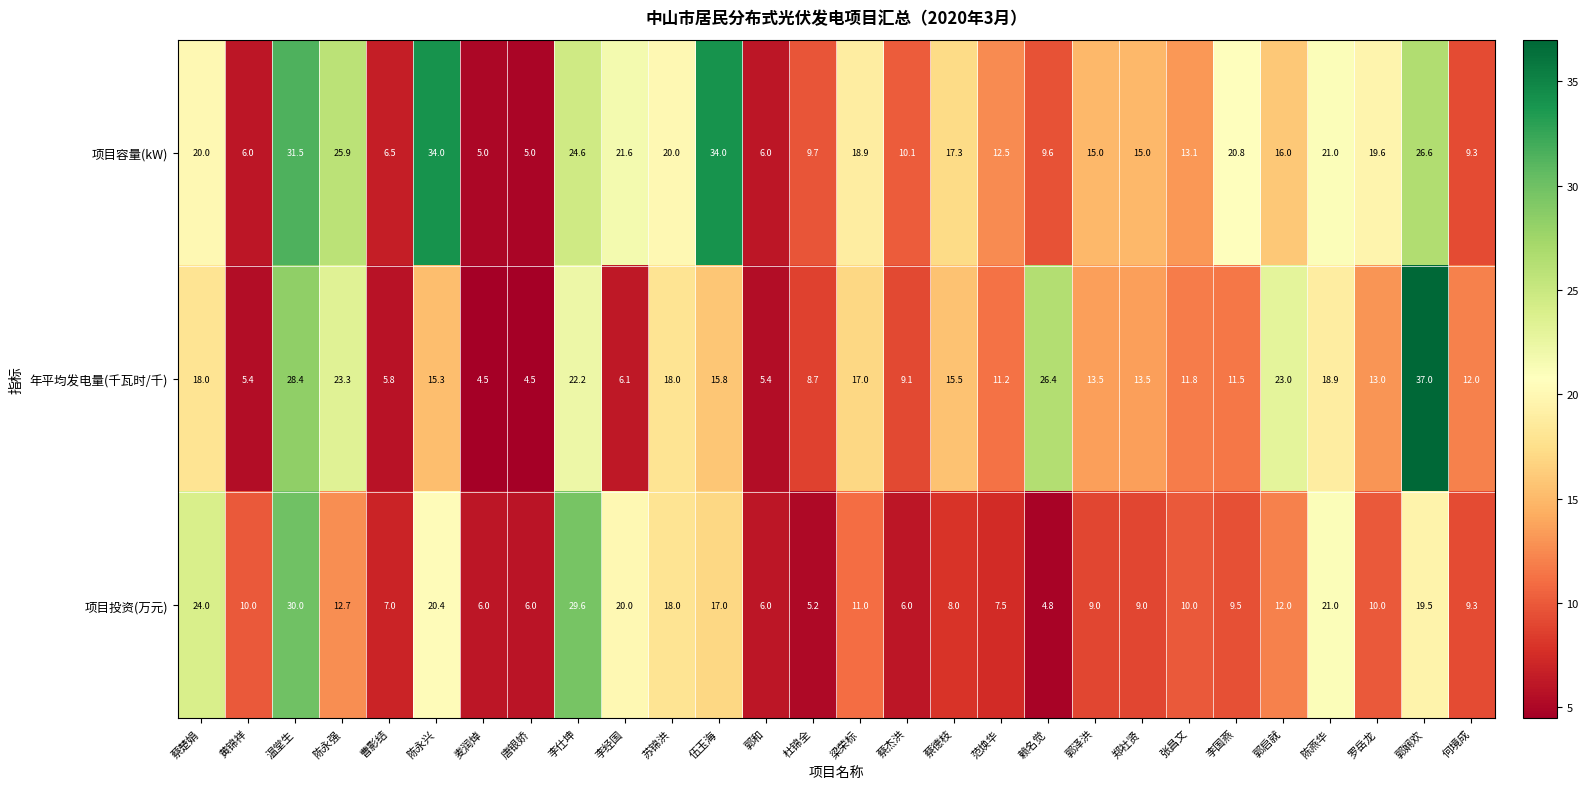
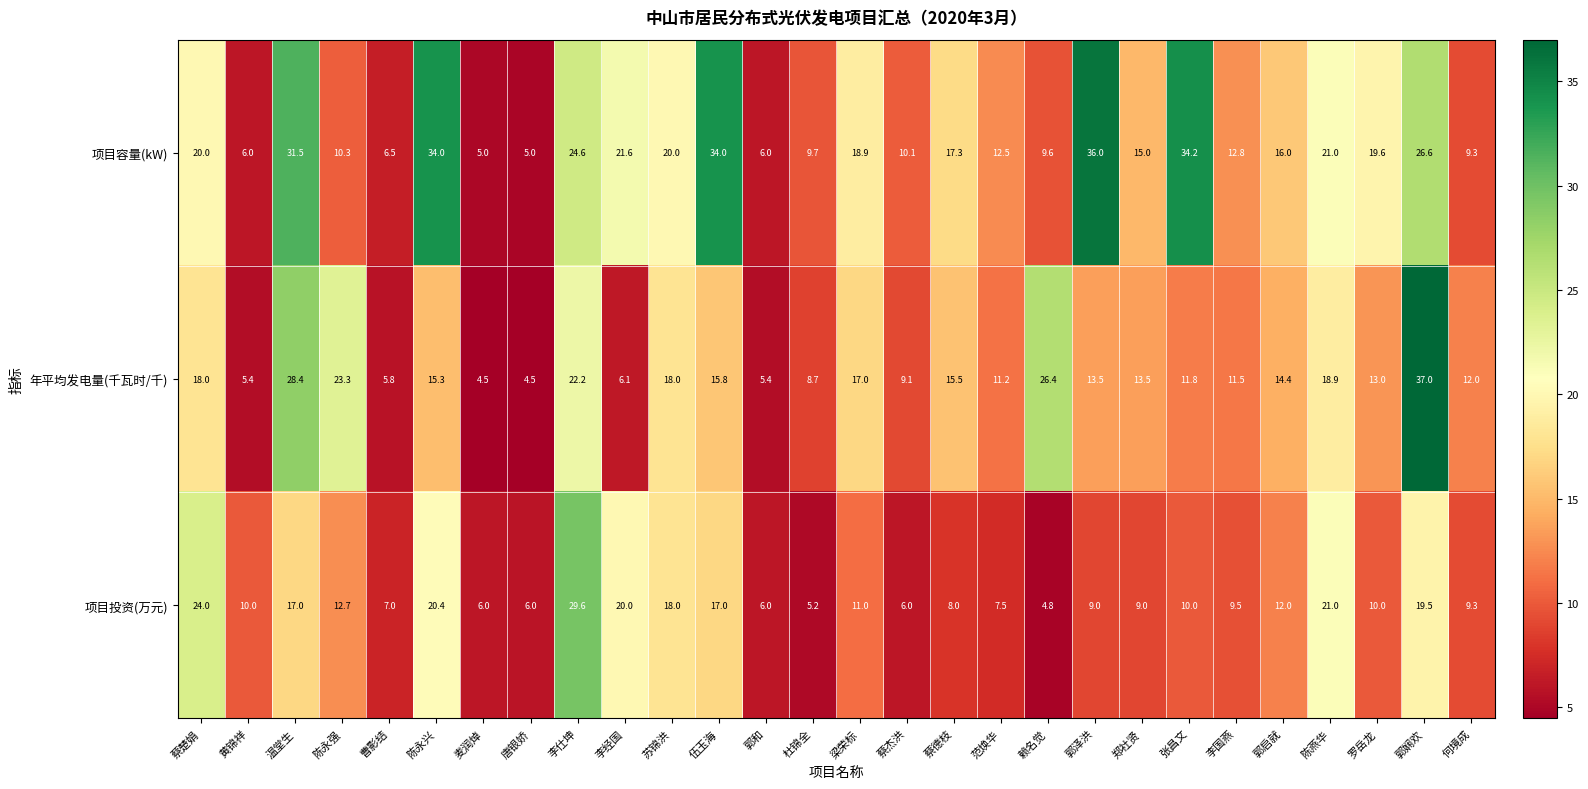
  {
    "项目容量(kW)": {
      "蔡楚娟": 20.0,
      "黄锦祥": 6.0,
      "温堂生": 31.5,
-     "陈永强": 25.9,
+     "陈永强": 10.3,
      "曹影结": 6.5,
      "陈永兴": 34.0,
      "麦润焯": 5.0,
      "唐银娇": 5.0,
      "李仕坤": 24.6,
      "李经国": 21.6,
      "苏锦洪": 20.0,
      "伍玉海": 34.0,
      "郭和": 6.0,
      "杜锦全": 9.7,
      "梁荣标": 18.9,
      "蔡杰洪": 10.1,
      "蔡德枝": 17.3,
      "范焕华": 12.5,
      "赖名觉": 9.6,
-     "郭泽洪": 15.0,
+     "郭泽洪": 36.0,
      "郑社贤": 15.0,
-     "张昌文": 13.1,
-     "李国燕": 20.8,
+     "张昌文": 34.2,
+     "李国燕": 12.8,
      "郭启就": 16.0,
      "陈燕华": 21.0,
      "罗岳龙": 19.6,
      "郭娴欢": 26.6,
      "何境成": 9.3
    },
    "年平均发电量(千瓦时/千)": {
      "蔡楚娟": 18.0,
      "黄锦祥": 5.4,
      "温堂生": 28.4,
      "陈永强": 23.3,
      "曹影结": 5.8,
      "陈永兴": 15.3,
      "麦润焯": 4.5,
      "唐银娇": 4.5,
      "李仕坤": 22.2,
      "李经国": 6.1,
      "苏锦洪": 18.0,
      "伍玉海": 15.8,
      "郭和": 5.4,
      "杜锦全": 8.7,
      "梁荣标": 17.0,
      "蔡杰洪": 9.1,
      "蔡德枝": 15.5,
      "范焕华": 11.2,
      "赖名觉": 26.4,
      "郭泽洪": 13.5,
      "郑社贤": 13.5,
      "张昌文": 11.8,
      "李国燕": 11.5,
-     "郭启就": 23.0,
+     "郭启就": 14.4,
      "陈燕华": 18.9,
      "罗岳龙": 13.0,
      "郭娴欢": 37.0,
      "何境成": 12.0
    },
    "项目投资(万元)": {
      "蔡楚娟": 24.0,
      "黄锦祥": 10.0,
-     "温堂生": 30.0,
+     "温堂生": 17.0,
      "陈永强": 12.7,
      "曹影结": 7.0,
      "陈永兴": 20.4,
      "麦润焯": 6.0,
      "唐银娇": 6.0,
      "李仕坤": 29.6,
      "李经国": 20.0,
      "苏锦洪": 18.0,
      "伍玉海": 17.0,
      "郭和": 6.0,
      "杜锦全": 5.2,
      "梁荣标": 11.0,
      "蔡杰洪": 6.0,
      "蔡德枝": 8.0,
      "范焕华": 7.5,
      "赖名觉": 4.8,
      "郭泽洪": 9.0,
      "郑社贤": 9.0,
      "张昌文": 10.0,
      "李国燕": 9.5,
      "郭启就": 12.0,
      "陈燕华": 21.0,
      "罗岳龙": 10.0,
      "郭娴欢": 19.5,
      "何境成": 9.3
    }
  }
